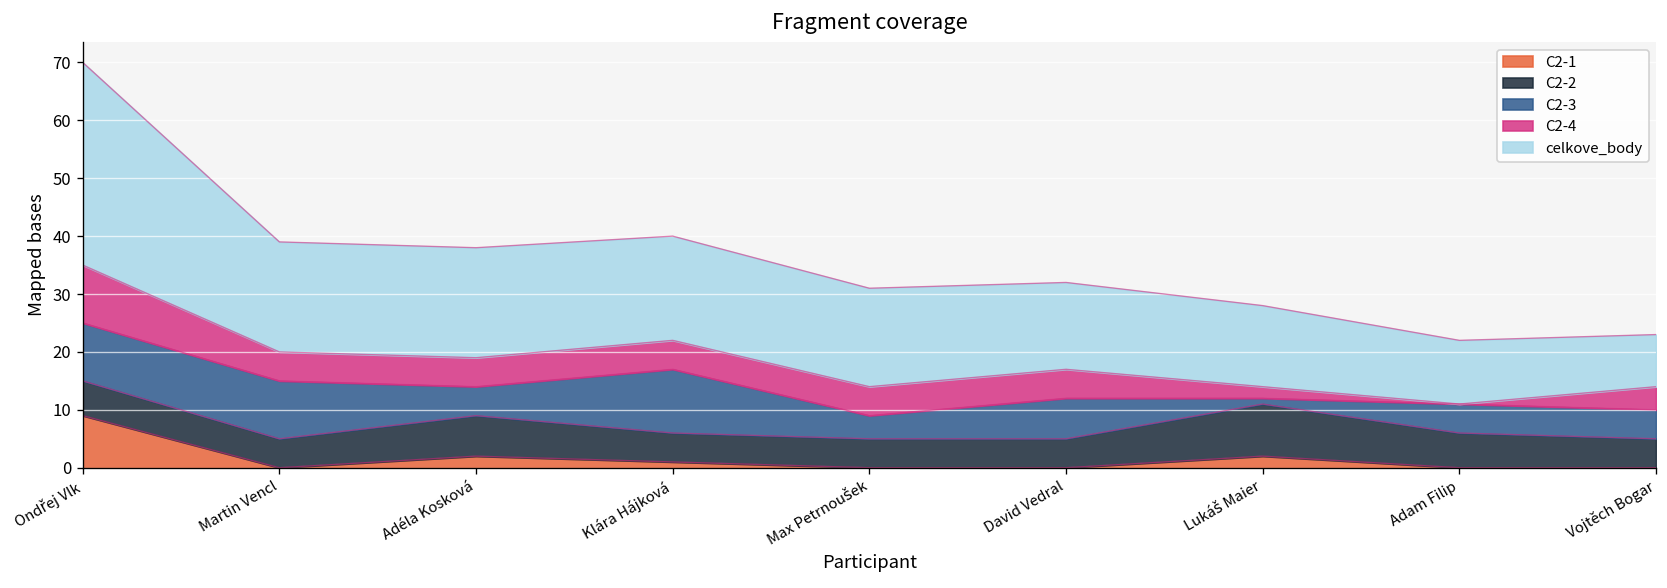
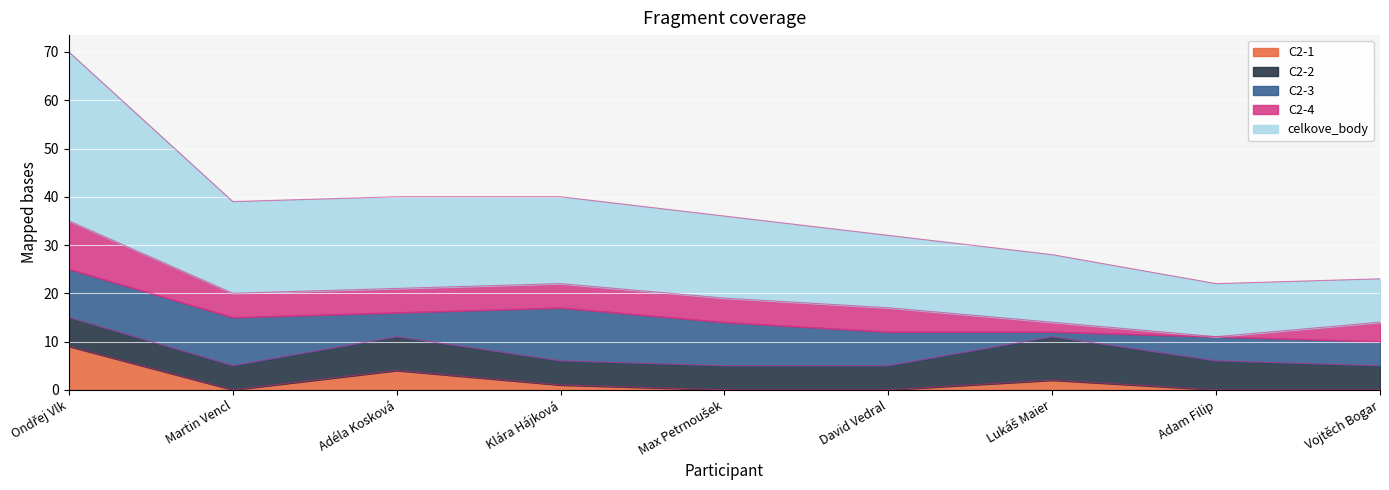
  {
    "C2-1": {
      "Ondřej Vlk": 9,
      "Martin Vencl": 0,
-     "Adéla Kosková": 2,
+     "Adéla Kosková": 4,
      "Klára Hájková": 1,
      "Max Petrnoušek": 0,
      "David Vedral": 0,
      "Lukáš Maier": 2,
      "Adam Filip": 0,
      "Vojtěch Bogar": 0
    },
    "C2-2": {
      "Ondřej Vlk": 15,
      "Martin Vencl": 5,
      "Klára Hájková": 6,
      "Max Petrnoušek": 5,
      "David Vedral": 5,
      "Lukáš Maier": 11,
      "Adam Filip": 6,
      "Vojtěch Bogar": 5
    },
    "C2-3": {
      "Ondřej Vlk": 10,
      "Martin Vencl": 10,
      "Adéla Kosková": 5,
      "Klára Hájková": 11,
-     "Max Petrnoušek": 4,
+     "Max Petrnoušek": 9,
      "David Vedral": 7,
      "Lukáš Maier": 1,
      "Vojtěch Bogar": 5
    },
    "C2-4": {
      "Ondřej Vlk": 10,
      "Martin Vencl": 5,
      "Adéla Kosková": 5,
      "Klára Hájková": 5,
      "Max Petrnoušek": 5,
      "David Vedral": 5,
      "Lukáš Maier": 2,
      "Vojtěch Bogar": 4
    },
    "celkove_body": {
      "Ondřej Vlk": 35,
      "Martin Vencl": 19,
      "Adéla Kosková": 19,
      "Klára Hájková": 18,
      "Max Petrnoušek": 17,
      "David Vedral": 15,
      "Lukáš Maier": 14,
      "Adam Filip": 11,
      "Vojtěch Bogar": 9
    }
  }
